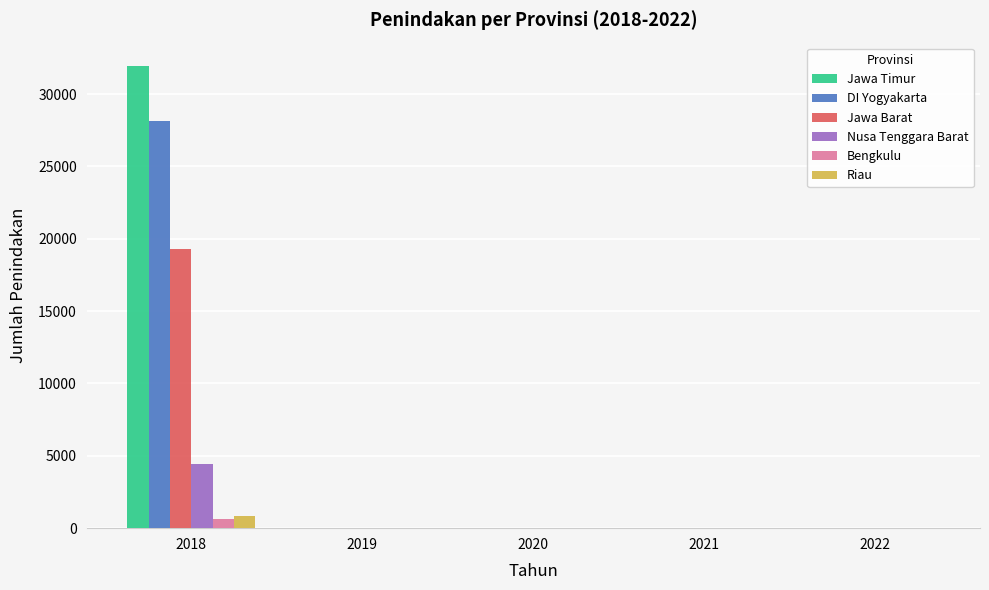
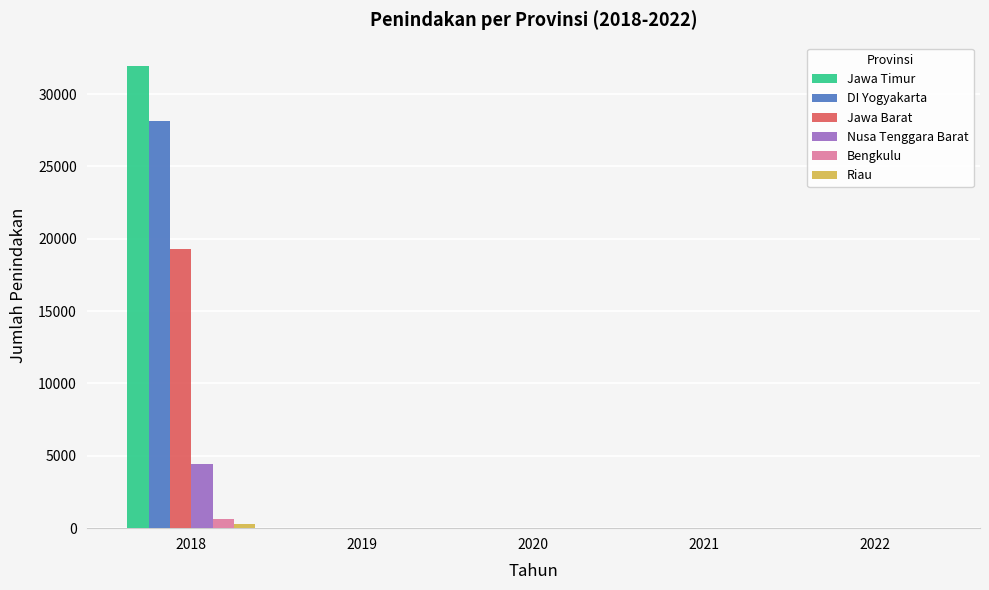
  {
    "Jawa Timur": {
      "2018": 32000,
      "2019": 0,
      "2020": 0,
      "2021": 0,
      "2022": 0
    },
    "DI Yogyakarta": {
      "2018": 28100,
      "2019": 0,
      "2020": 0,
      "2021": 0,
      "2022": 0
    },
    "Jawa Barat": {
      "2018": 19300,
      "2019": 0,
      "2020": 0,
      "2021": 0,
      "2022": 0
    },
    "Nusa Tenggara Barat": {
      "2018": 4400,
      "2019": 0,
      "2020": 0,
      "2021": 0,
      "2022": 0
    },
    "Bengkulu": {
      "2018": 600,
      "2019": 0,
      "2020": 0,
      "2021": 0,
      "2022": 0
    },
    "Riau": {
-     "2018": 800,
+     "2018": 300,
      "2020": 0,
      "2021": 0,
      "2022": 0
    }
  }
